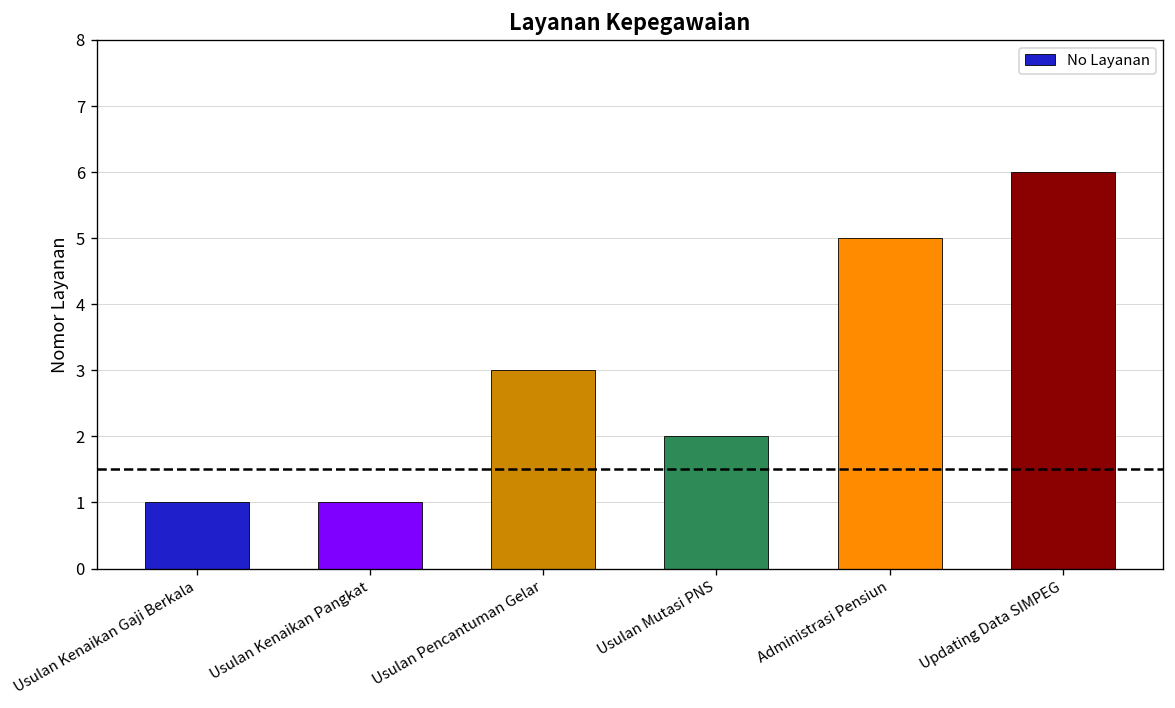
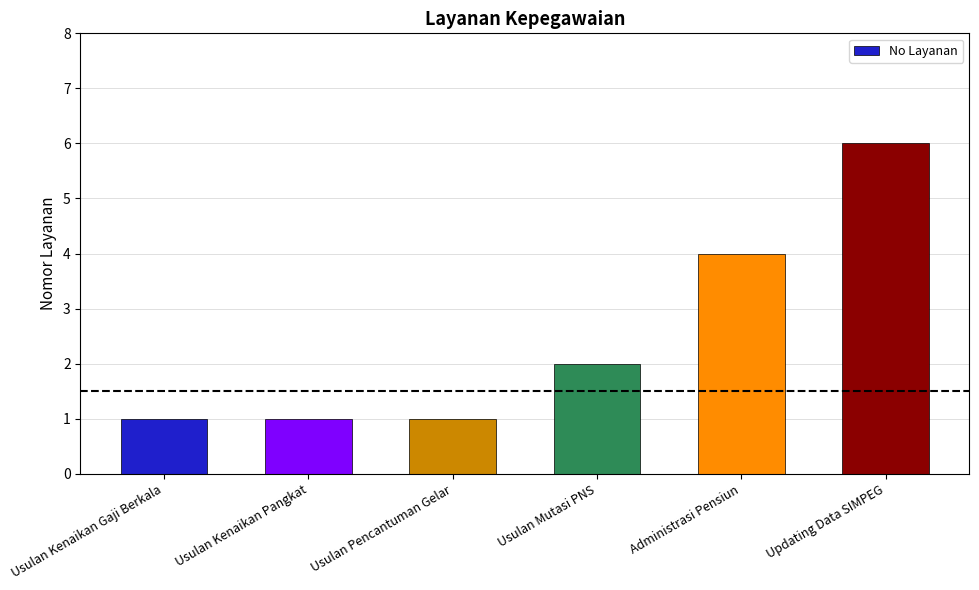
  {
    "Usulan Kenaikan Gaji Berkala": 1,
    "Usulan Kenaikan Pangkat": 1,
-   "Usulan Pencantuman Gelar": 3,
+   "Usulan Pencantuman Gelar": 1,
    "Usulan Mutasi PNS": 2,
-   "Administrasi Pensiun": 5,
+   "Administrasi Pensiun": 4,
    "Updating Data SIMPEG": 6
  }
